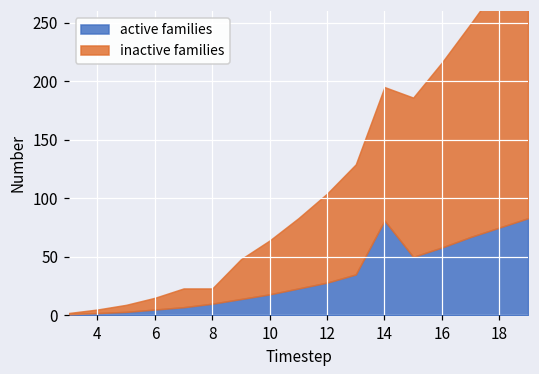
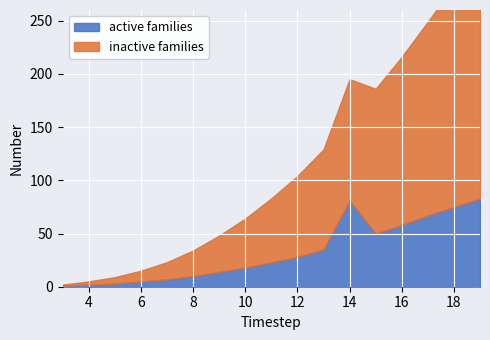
  {
    "active families": {
      "6": 5,
      "8": 10,
      "10": 18,
      "12": 28,
      "14": 81,
      "16": 58,
      "18": 75
    },
    "inactive families": {
      "4": 3,
      "6": 10,
-     "8": 13,
+     "8": 24,
      "10": 46,
      "12": 76,
      "14": 114,
      "16": 158
    }
  }
